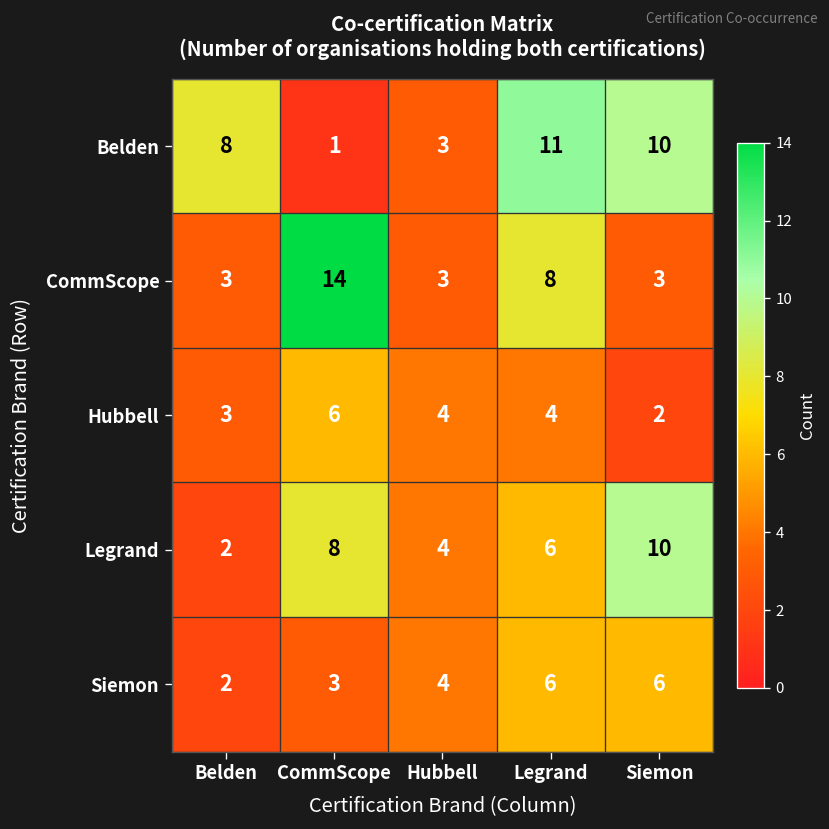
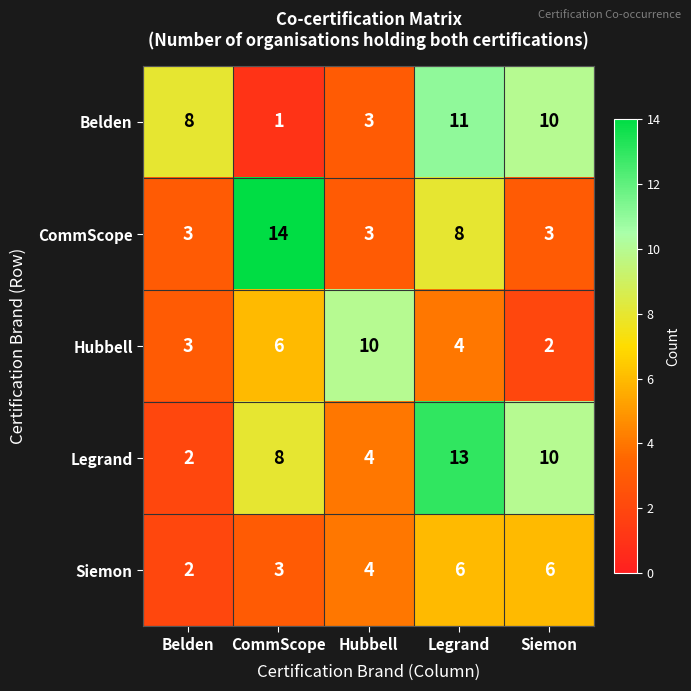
  {
    "Belden": {
      "Belden": 8,
      "CommScope": 1,
      "Hubbell": 3,
      "Legrand": 11,
      "Siemon": 10
    },
    "CommScope": {
      "Belden": 3,
      "CommScope": 14,
      "Hubbell": 3,
      "Legrand": 8,
      "Siemon": 3
    },
    "Hubbell": {
      "Belden": 3,
      "CommScope": 6,
-     "Hubbell": 4,
+     "Hubbell": 10,
      "Legrand": 4,
      "Siemon": 2
    },
    "Legrand": {
      "Belden": 2,
      "CommScope": 8,
      "Hubbell": 4,
-     "Legrand": 6,
+     "Legrand": 13,
      "Siemon": 10
    },
    "Siemon": {
      "Belden": 2,
      "CommScope": 3,
      "Hubbell": 4,
      "Legrand": 6,
      "Siemon": 6
    }
  }
